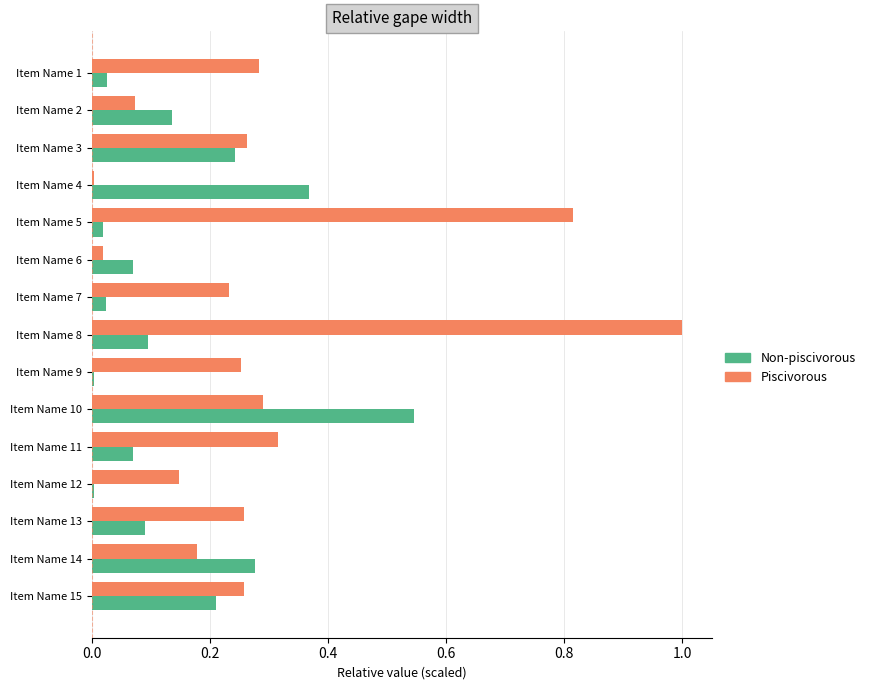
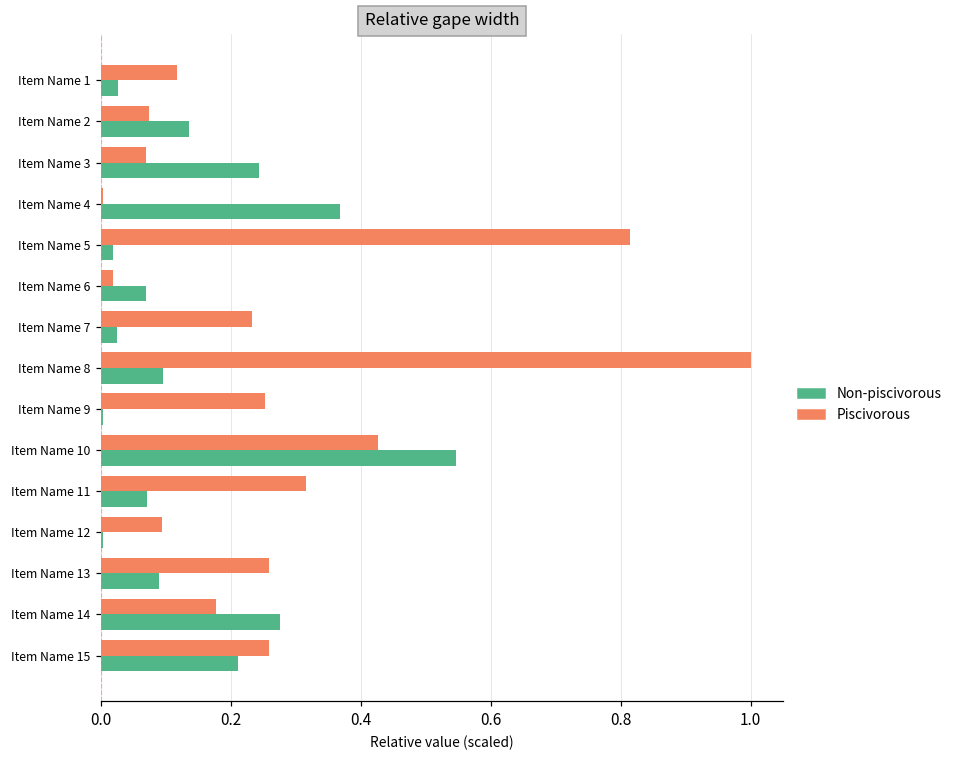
  {
    "Non-piscivorous": {
      "Item Name 1": 0.03,
      "Item Name 2": 0.14,
      "Item Name 3": 0.24,
      "Item Name 4": 0.37,
      "Item Name 5": 0.02,
      "Item Name 6": 0.07,
      "Item Name 7": 0.02,
      "Item Name 8": 0.10,
      "Item Name 10": 0.55,
      "Item Name 11": 0.07,
      "Item Name 13": 0.09,
      "Item Name 14": 0.28,
      "Item Name 15": 0.21
    },
    "Piscivorous": {
-     "Item Name 1": 0.28,
+     "Item Name 1": 0.12,
      "Item Name 2": 0.07,
-     "Item Name 3": 0.26,
+     "Item Name 3": 0.07,
      "Item Name 5": 0.81,
      "Item Name 6": 0.02,
      "Item Name 7": 0.23,
      "Item Name 8": 1.00,
      "Item Name 9": 0.25,
-     "Item Name 10": 0.29,
+     "Item Name 10": 0.43,
      "Item Name 11": 0.32,
-     "Item Name 12": 0.15,
+     "Item Name 12": 0.09,
      "Item Name 13": 0.26,
      "Item Name 14": 0.18,
      "Item Name 15": 0.26
    }
  }
